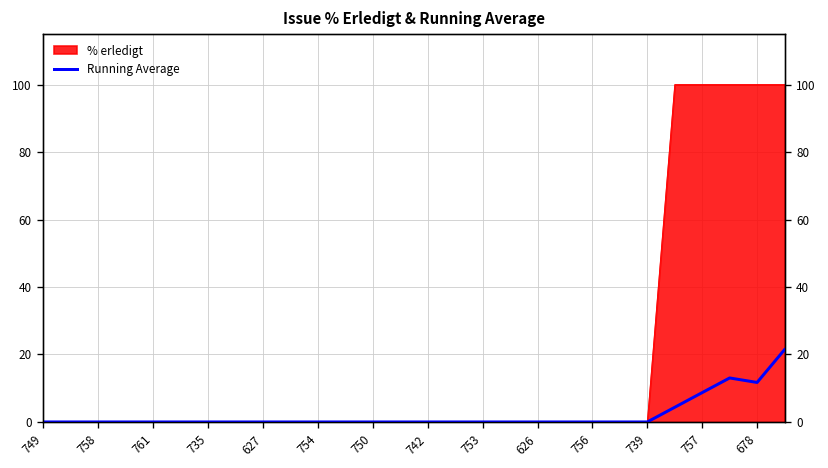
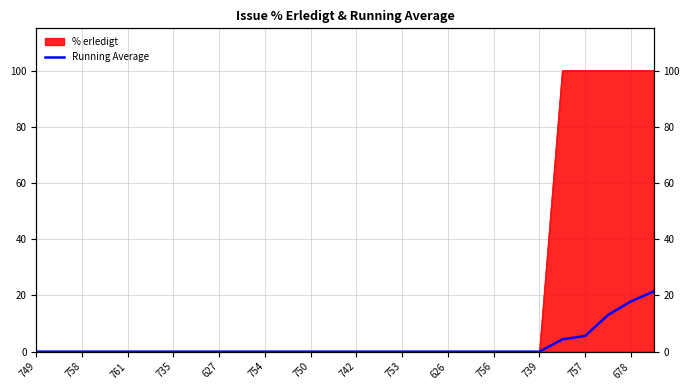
  {
    "% erledigt": {
      "757": 100,
      "678": 100
    },
    "Running Average": {
-     "757": 9,
-     "678": 12
+     "757": 6,
+     "678": 18
    }
  }
